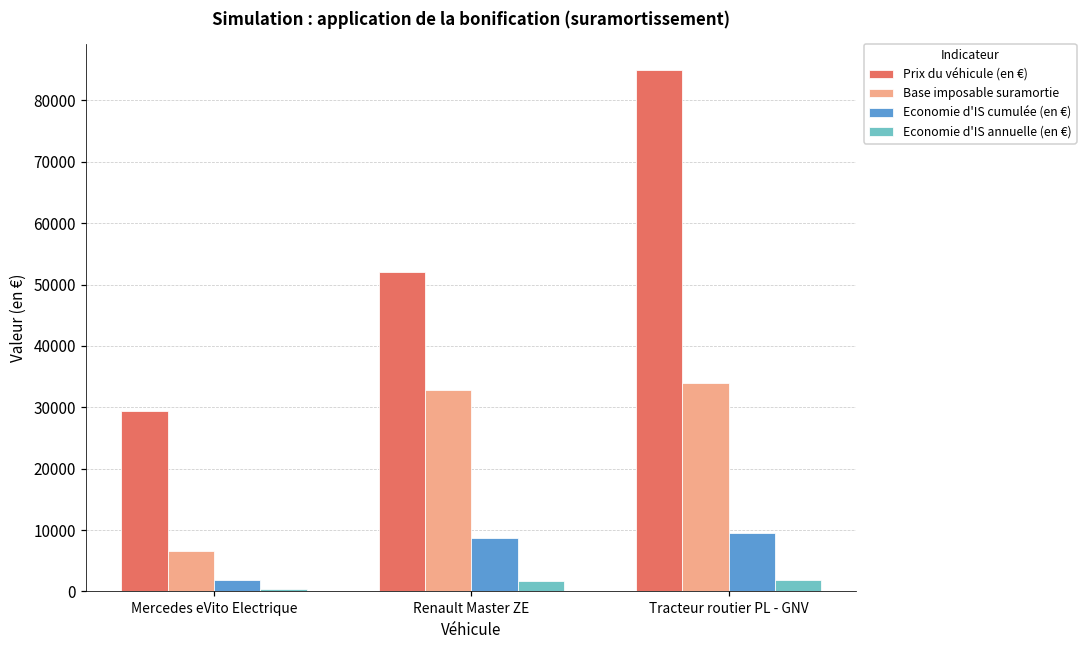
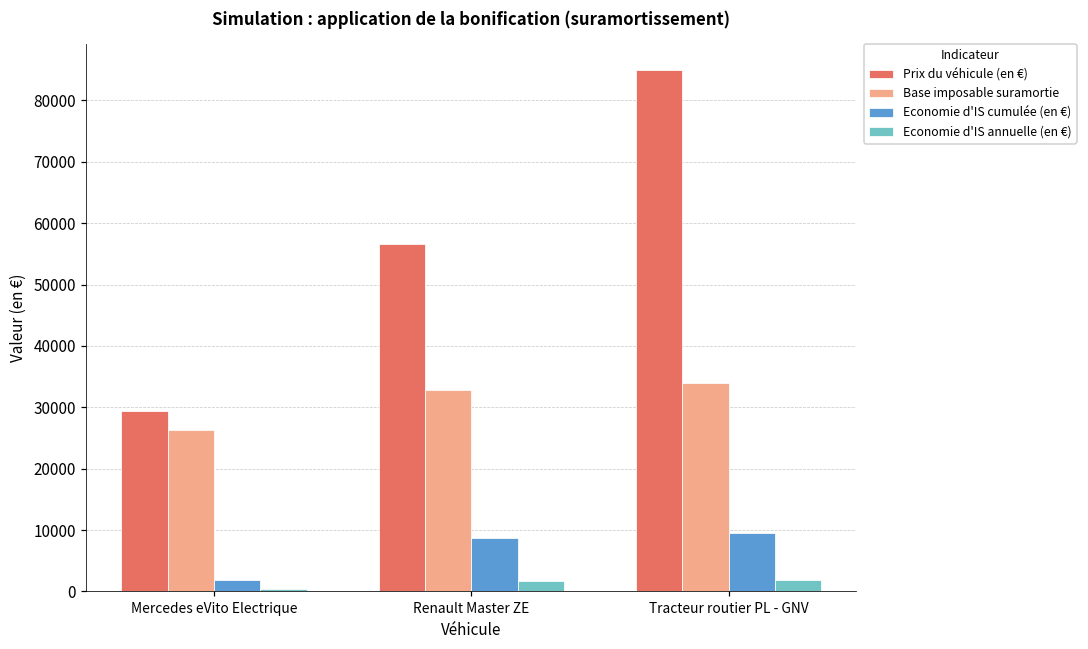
  {
    "Prix du véhicule (en €)": {
      "Mercedes eVito Electrique": 29000,
-     "Renault Master ZE": 52000,
+     "Renault Master ZE": 57000,
      "Tracteur routier PL - GNV": 85000
    },
    "Base imposable suramortie": {
-     "Mercedes eVito Electrique": 7000,
+     "Mercedes eVito Electrique": 26000,
      "Renault Master ZE": 33000,
      "Tracteur routier PL - GNV": 34000
    }
  }
